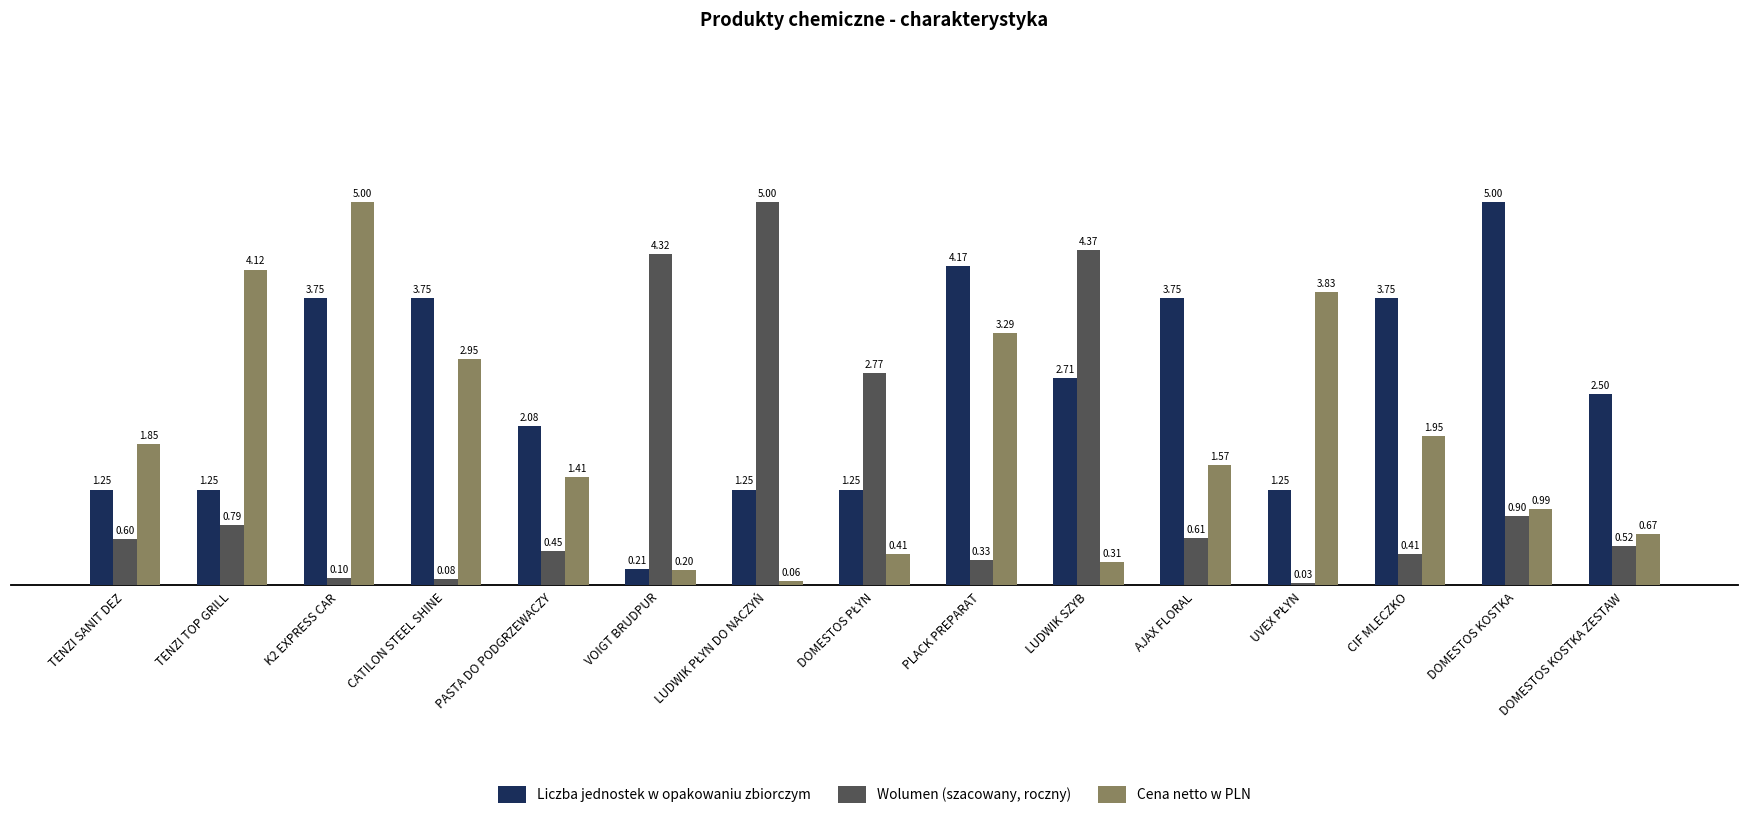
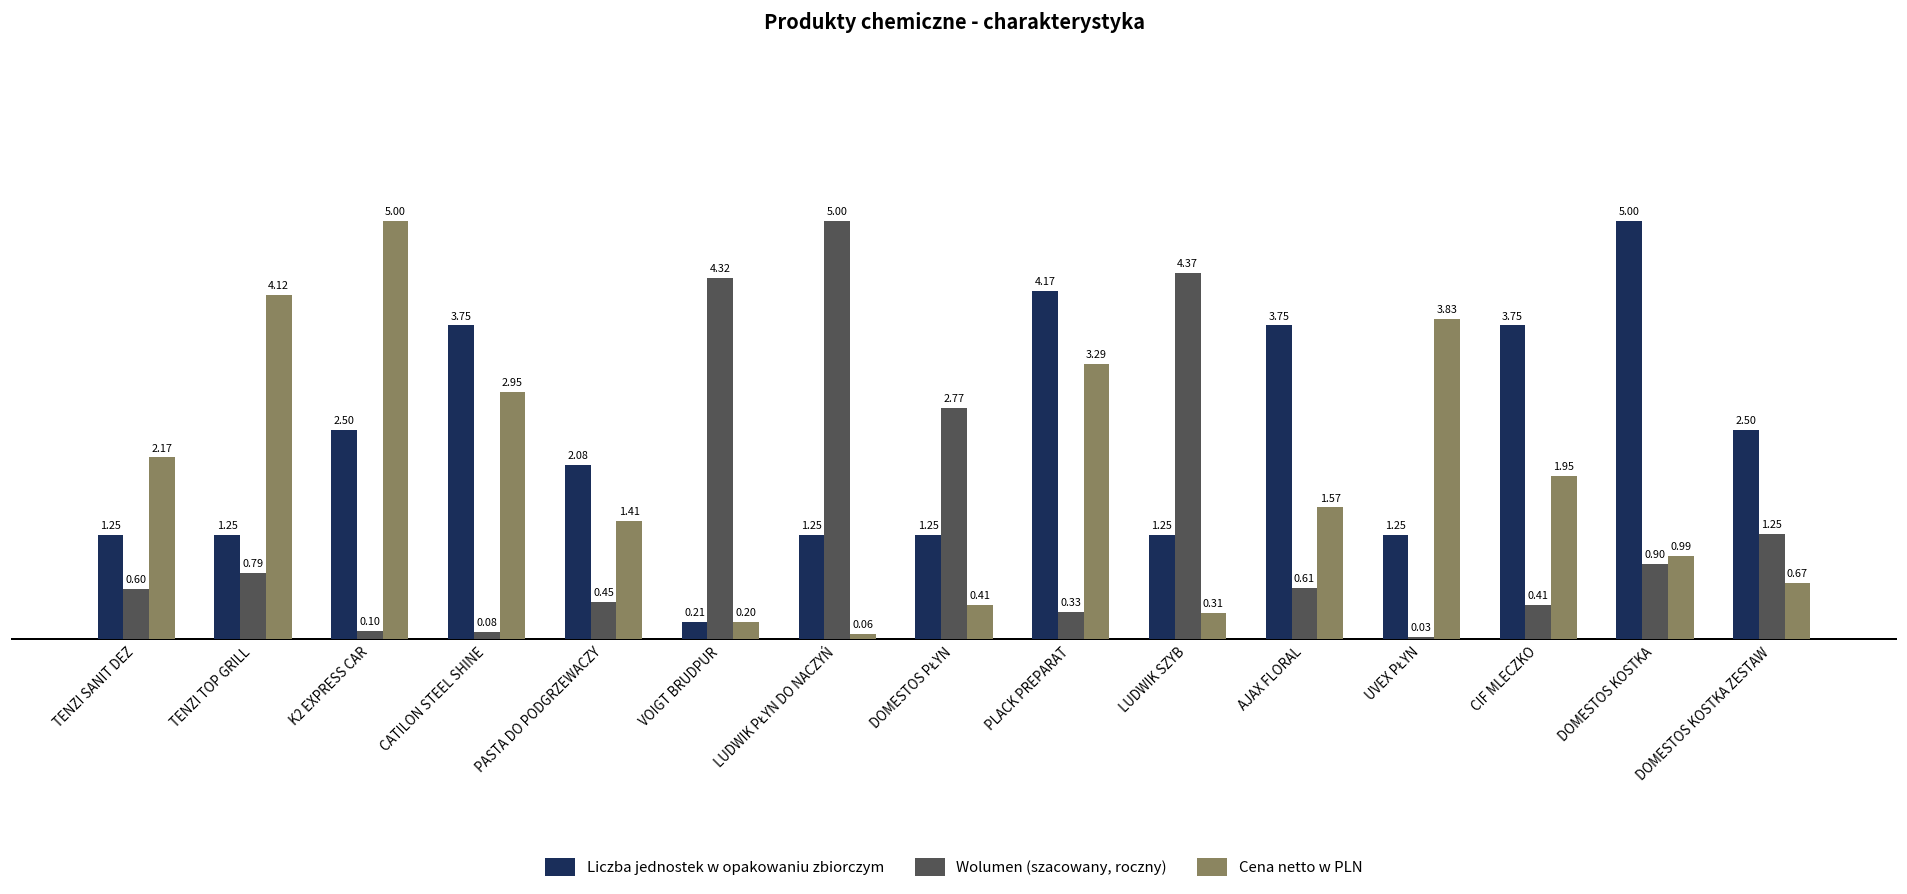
  {
    "Liczba jednostek w opakowaniu zbiorczym": {
      "TENZI SANIT DEZ": 1.25,
      "TENZI TOP GRILL": 1.25,
-     "K2 EXPRESS CAR": 3.75,
+     "K2 EXPRESS CAR": 2.50,
      "CATILON STEEL SHINE": 3.75,
      "PASTA DO PODGRZEWACZY": 2.08,
      "VOIGT BRUDPUR": 0.21,
      "LUDWIK PŁYN DO NACZYŃ": 1.25,
      "DOMESTOS PŁYN": 1.25,
      "PLACK PREPARAT": 4.17,
-     "LUDWIK SZYB": 2.71,
+     "LUDWIK SZYB": 1.25,
      "AJAX FLORAL": 3.75,
      "UVEX PŁYN": 1.25,
      "CIF MLECZKO": 3.75,
      "DOMESTOS KOSTKA": 5.00,
      "DOMESTOS KOSTKA ZESTAW": 2.50
    },
    "Wolumen (szacowany, roczny)": {
      "TENZI SANIT DEZ": 0.60,
      "TENZI TOP GRILL": 0.79,
      "K2 EXPRESS CAR": 0.10,
      "CATILON STEEL SHINE": 0.08,
      "PASTA DO PODGRZEWACZY": 0.45,
      "VOIGT BRUDPUR": 4.32,
      "LUDWIK PŁYN DO NACZYŃ": 5.00,
      "DOMESTOS PŁYN": 2.77,
      "PLACK PREPARAT": 0.33,
      "LUDWIK SZYB": 4.37,
      "AJAX FLORAL": 0.61,
      "UVEX PŁYN": 0.03,
      "CIF MLECZKO": 0.41,
      "DOMESTOS KOSTKA": 0.90,
-     "DOMESTOS KOSTKA ZESTAW": 0.52
+     "DOMESTOS KOSTKA ZESTAW": 1.25
    },
    "Cena netto w PLN": {
-     "TENZI SANIT DEZ": 1.85,
+     "TENZI SANIT DEZ": 2.17,
      "TENZI TOP GRILL": 4.12,
      "K2 EXPRESS CAR": 5.00,
      "CATILON STEEL SHINE": 2.95,
      "PASTA DO PODGRZEWACZY": 1.41,
      "VOIGT BRUDPUR": 0.20,
      "LUDWIK PŁYN DO NACZYŃ": 0.06,
      "DOMESTOS PŁYN": 0.41,
      "PLACK PREPARAT": 3.29,
      "LUDWIK SZYB": 0.31,
      "AJAX FLORAL": 1.57,
      "UVEX PŁYN": 3.83,
      "CIF MLECZKO": 1.95,
      "DOMESTOS KOSTKA": 0.99,
      "DOMESTOS KOSTKA ZESTAW": 0.67
    }
  }
